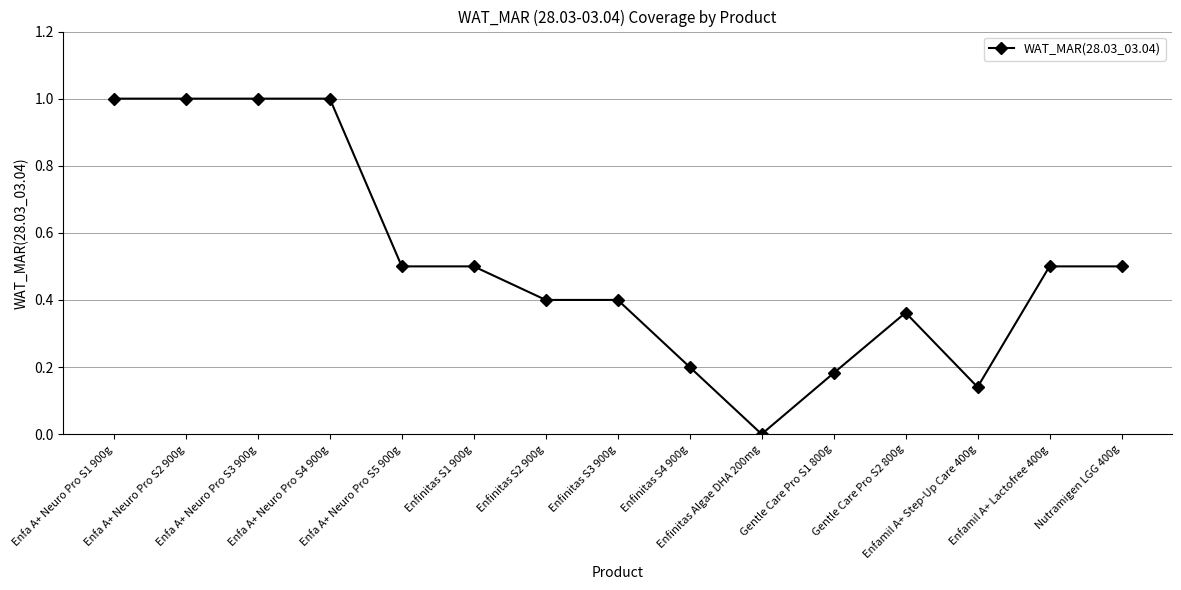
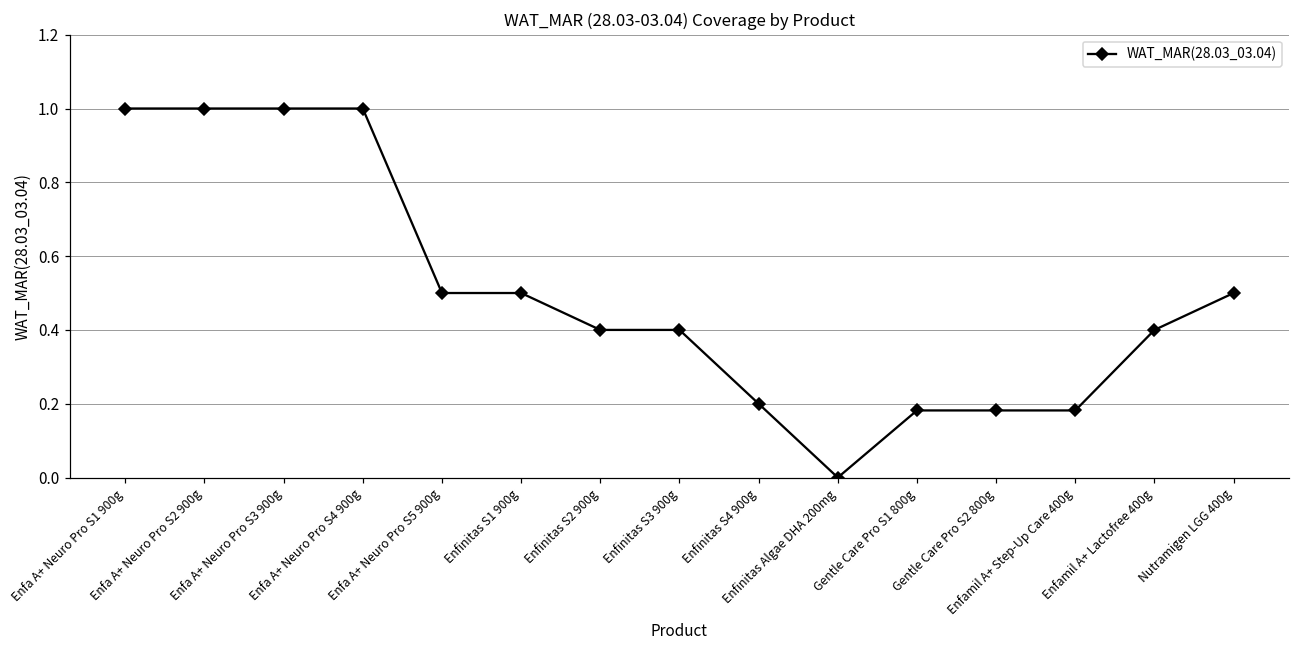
  {
    "Enfa A+ Neuro Pro S1 900g": 1.00,
    "Enfa A+ Neuro Pro S2 900g": 1.00,
    "Enfa A+ Neuro Pro S3 900g": 1.00,
    "Enfa A+ Neuro Pro S4 900g": 1.00,
    "Enfa A+ Neuro Pro S5 900g": 0.50,
    "Enfinitas S1 900g": 0.50,
    "Enfinitas S2 900g": 0.40,
    "Enfinitas S3 900g": 0.40,
    "Enfinitas S4 900g": 0.20,
    "Enfinitas Algae DHA 200mg": 0.00,
    "Gentle Care Pro S1 800g": 0.18,
-   "Gentle Care Pro S2 800g": 0.36,
-   "Enfamil A+ Step-Up Care 400g": 0.14,
-   "Enfamil A+ Lactofree 400g": 0.5,
+   "Gentle Care Pro S2 800g": 0.18,
+   "Enfamil A+ Step-Up Care 400g": 0.18,
+   "Enfamil A+ Lactofree 400g": 0.4,
    "Nutramigen LGG 400g": 0.50
  }
